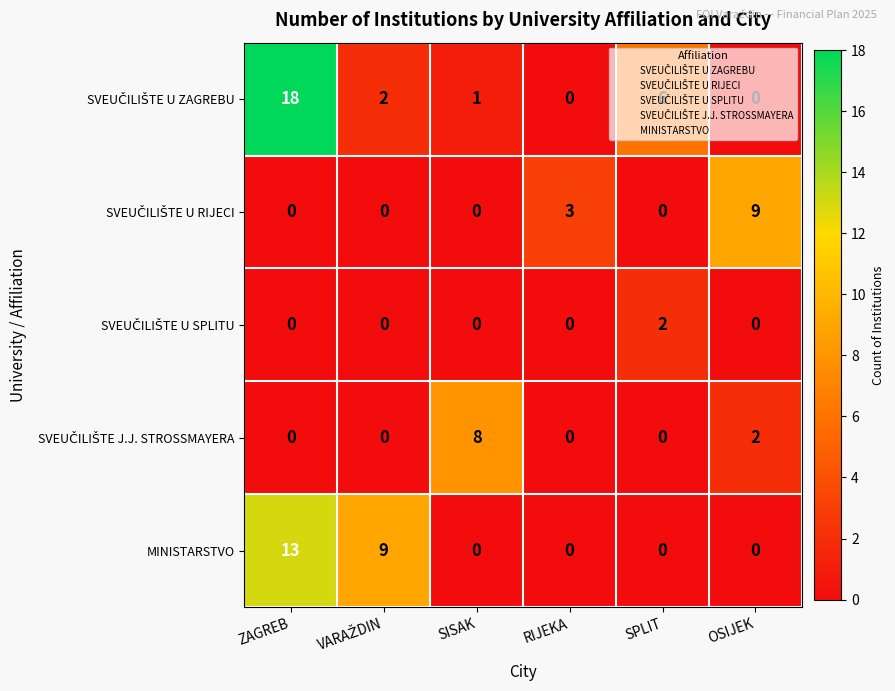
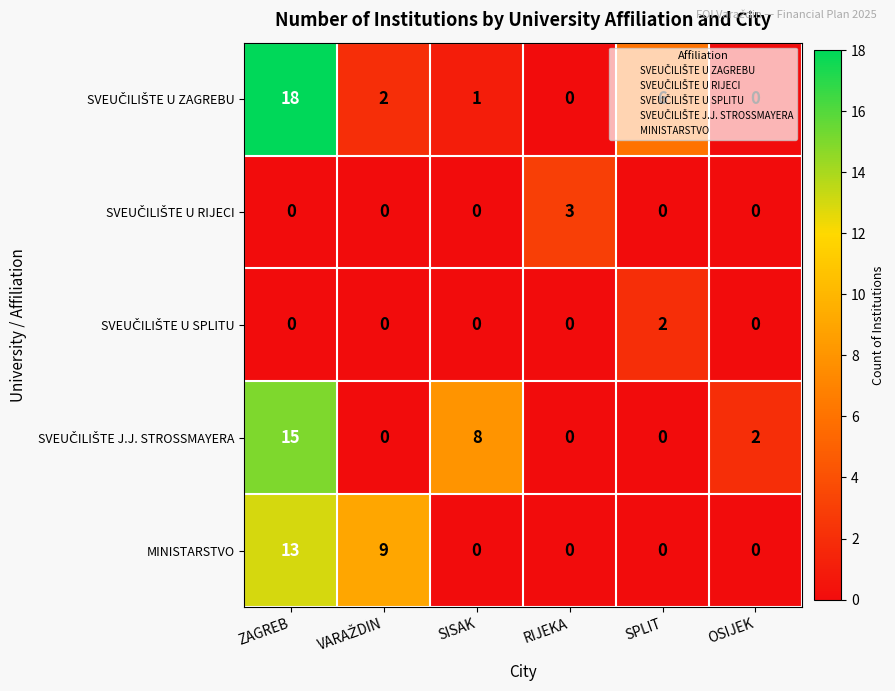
  {
    "SVEUČILIŠTE U ZAGREBU": {
      "ZAGREB": 18,
      "VARAŽDIN": 2,
      "SISAK": 1,
      "RIJEKA": 0
    },
    "SVEUČILIŠTE U RIJECI": {
      "ZAGREB": 0,
      "VARAŽDIN": 0,
      "SISAK": 0,
      "RIJEKA": 3,
      "SPLIT": 0,
-     "OSIJEK": 9
+     "OSIJEK": 0
    },
    "SVEUČILIŠTE U SPLITU": {
      "ZAGREB": 0,
      "VARAŽDIN": 0,
      "SISAK": 0,
      "RIJEKA": 0,
      "SPLIT": 2,
      "OSIJEK": 0
    },
    "SVEUČILIŠTE J.J. STROSSMAYERA": {
-     "ZAGREB": 0,
+     "ZAGREB": 15,
      "VARAŽDIN": 0,
      "SISAK": 8,
      "RIJEKA": 0,
      "SPLIT": 0,
      "OSIJEK": 2
    },
    "MINISTARSTVO": {
      "ZAGREB": 13,
      "VARAŽDIN": 9,
      "SISAK": 0,
      "RIJEKA": 0,
      "SPLIT": 0,
      "OSIJEK": 0
    }
  }
